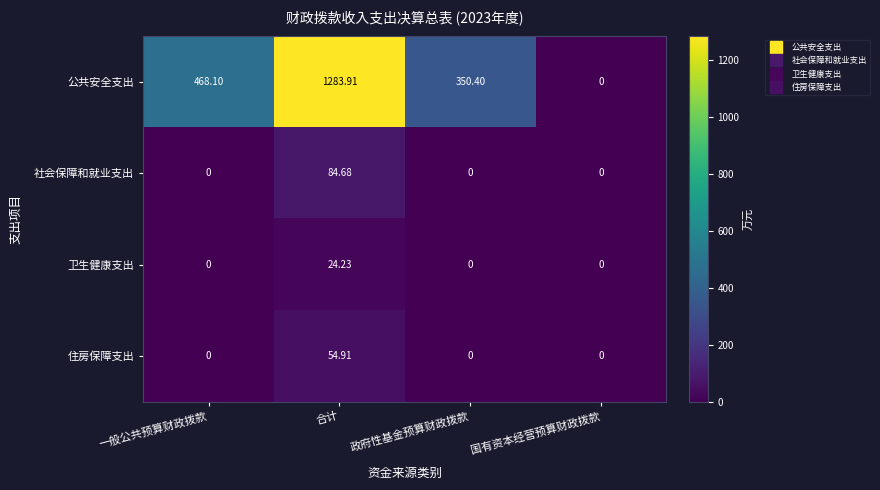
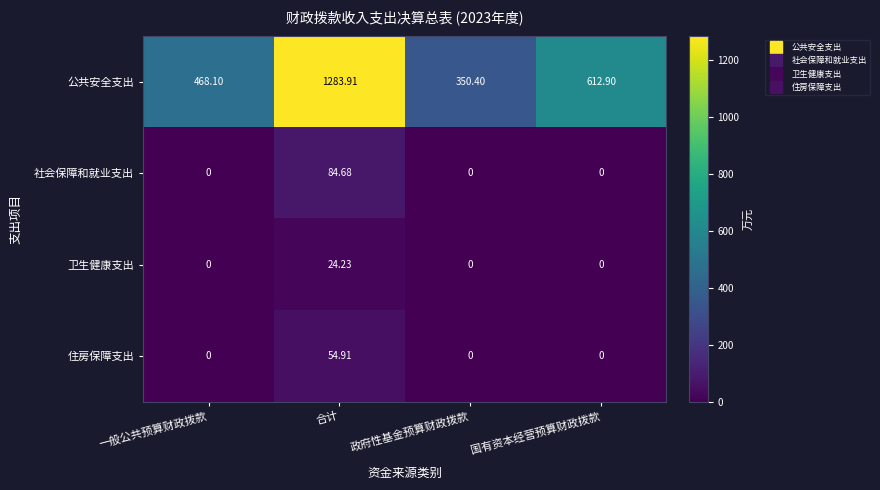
  {
    "公共安全支出": {
      "一般公共预算财政拨款": 468.10,
      "合计": 1283.91,
      "政府性基金预算财政拨款": 350.40,
-     "国有资本经营预算财政拨款": 0
+     "国有资本经营预算财政拨款": 612.90
    },
    "社会保障和就业支出": {
      "一般公共预算财政拨款": 0,
      "合计": 84.68,
      "政府性基金预算财政拨款": 0,
      "国有资本经营预算财政拨款": 0
    },
    "卫生健康支出": {
      "一般公共预算财政拨款": 0,
      "合计": 24.23,
      "政府性基金预算财政拨款": 0,
      "国有资本经营预算财政拨款": 0
    },
    "住房保障支出": {
      "一般公共预算财政拨款": 0,
      "合计": 54.91,
      "政府性基金预算财政拨款": 0,
      "国有资本经营预算财政拨款": 0
    }
  }
